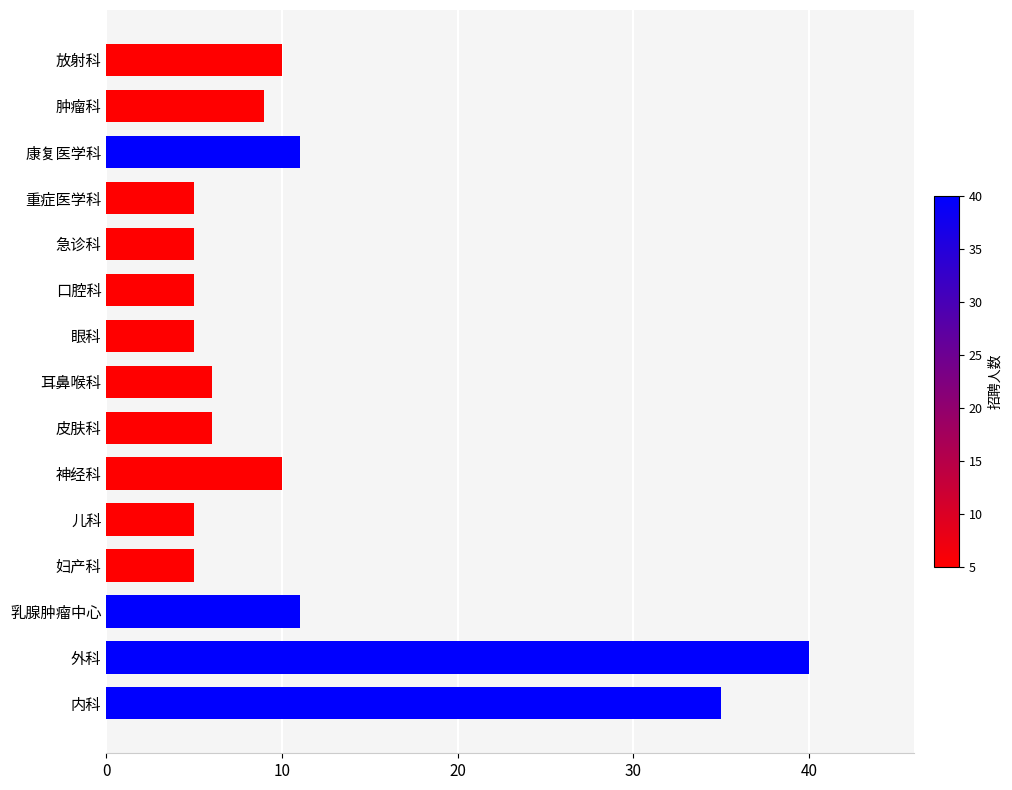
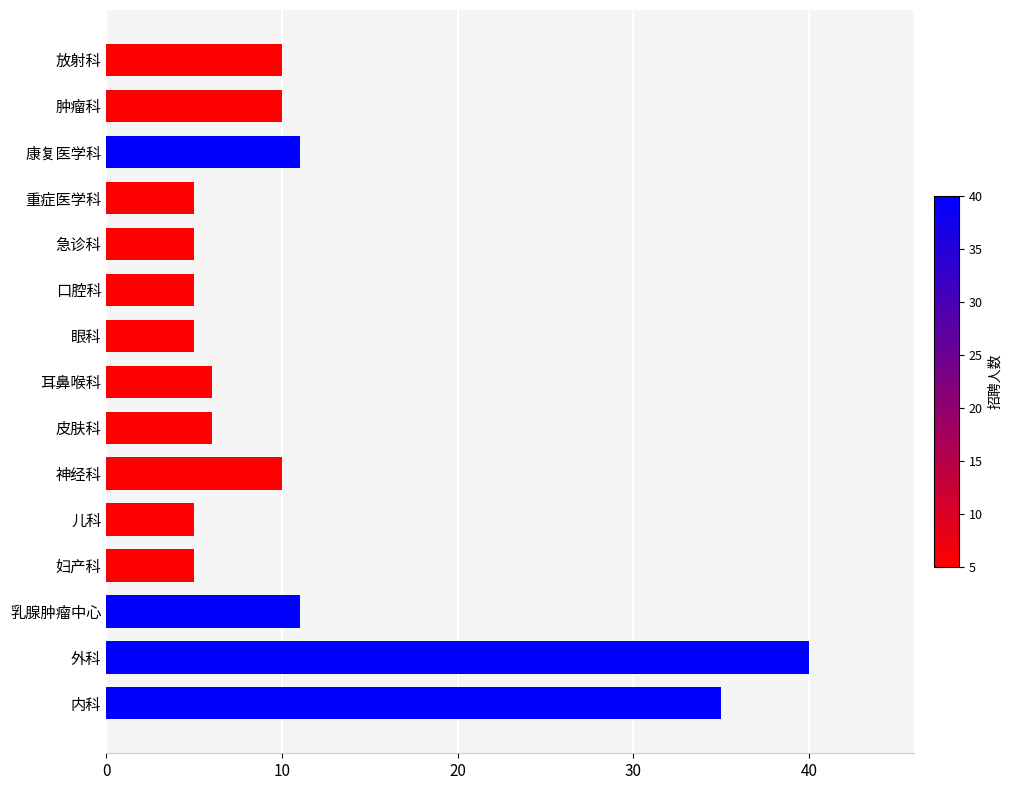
  {
    "放射科": 10,
-   "肿瘤科": 9,
+   "肿瘤科": 10,
    "康复医学科": 11,
    "重症医学科": 5,
    "急诊科": 5,
    "口腔科": 5,
    "眼科": 5,
    "耳鼻喉科": 6,
    "皮肤科": 6,
    "神经科": 10,
    "儿科": 5,
    "妇产科": 5,
    "乳腺肿瘤中心": 11,
    "外科": 40,
    "内科": 35
  }
